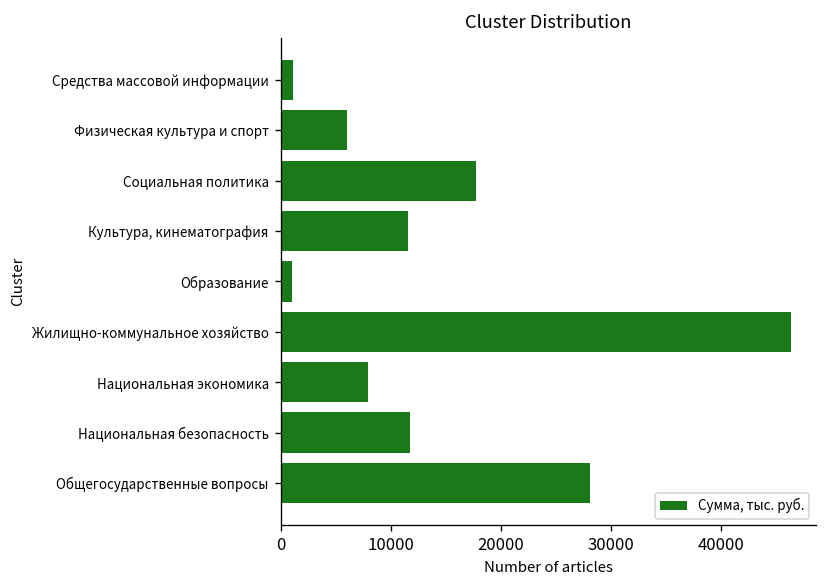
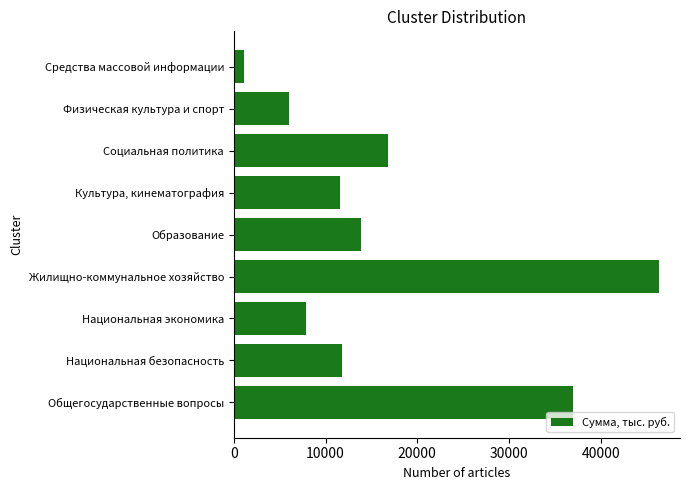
  {
    "Средства массовой информации": 1000,
    "Физическая культура и спорт": 6000,
-   "Социальная политика": 18000,
+   "Социальная политика": 17000,
    "Культура, кинематография": 12000,
-   "Образование": 1000,
+   "Образование": 14000,
    "Жилищно-коммунальное хозяйство": 46000,
    "Национальная экономика": 8000,
    "Национальная безопасность": 12000,
-   "Общегосударственные вопросы": 28000
+   "Общегосударственные вопросы": 37000
  }
